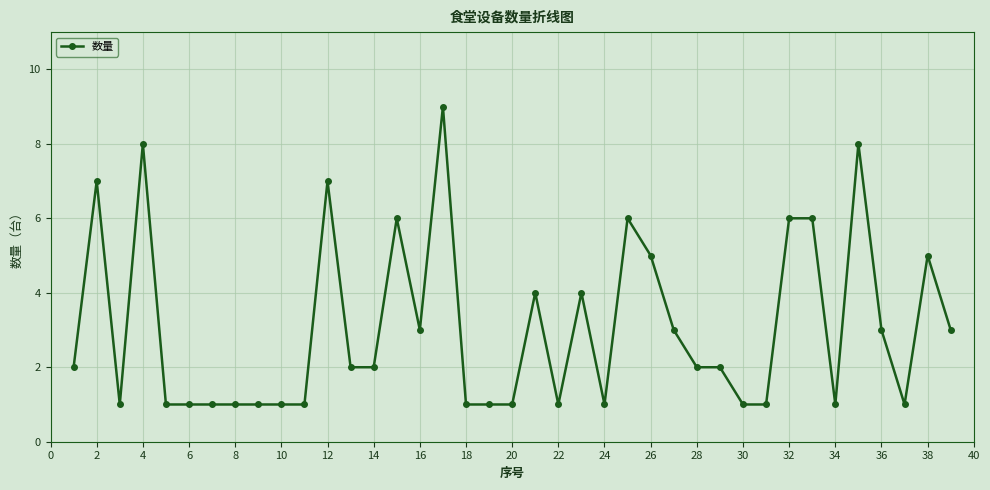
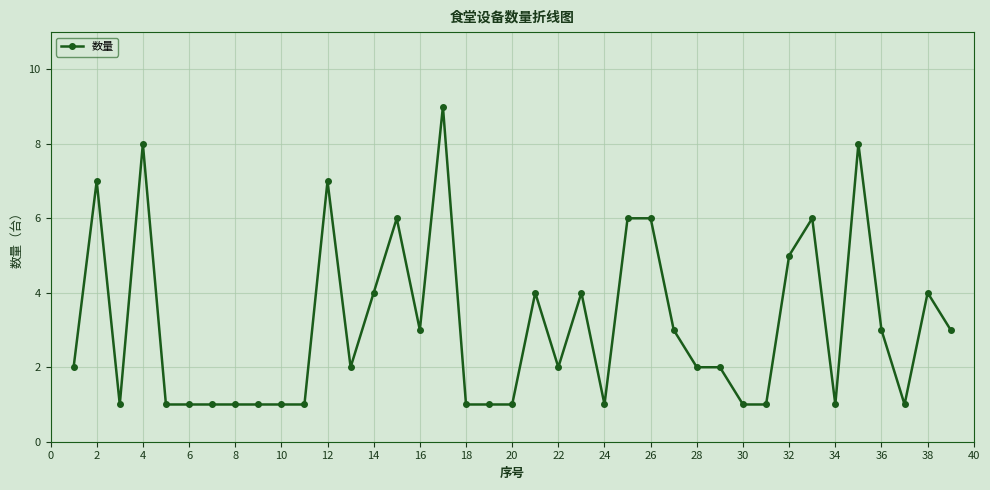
  {
    "2": 7,
    "4": 8,
    "6": 1,
    "8": 1,
    "10": 1,
    "12": 7,
-   "14": 2,
+   "14": 4,
    "16": 3,
    "18": 1,
    "20": 1,
-   "22": 1,
+   "22": 2,
    "24": 1,
-   "26": 5,
+   "26": 6,
    "28": 2,
    "30": 1,
-   "32": 6,
+   "32": 5,
    "34": 1,
    "36": 3,
-   "38": 5
+   "38": 4
  }
